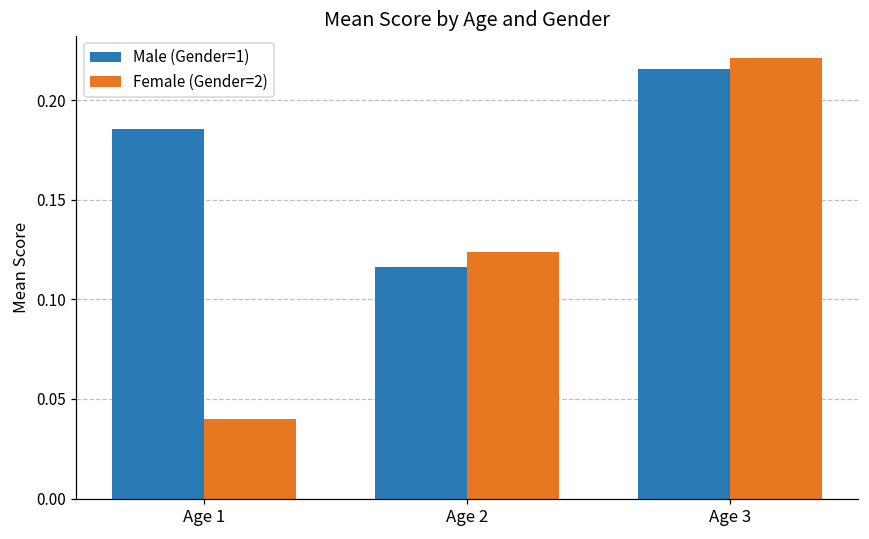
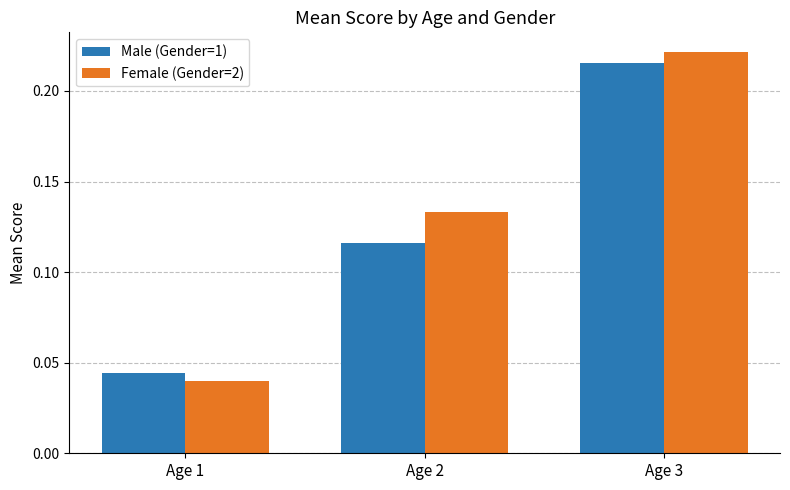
  {
    "Male (Gender=1)": {
-     "Age 1": 0.186,
+     "Age 1": 0.044,
      "Age 2": 0.116,
      "Age 3": 0.216
    },
    "Female (Gender=2)": {
      "Age 1": 0.040,
-     "Age 2": 0.124,
+     "Age 2": 0.133,
      "Age 3": 0.221
    }
  }
